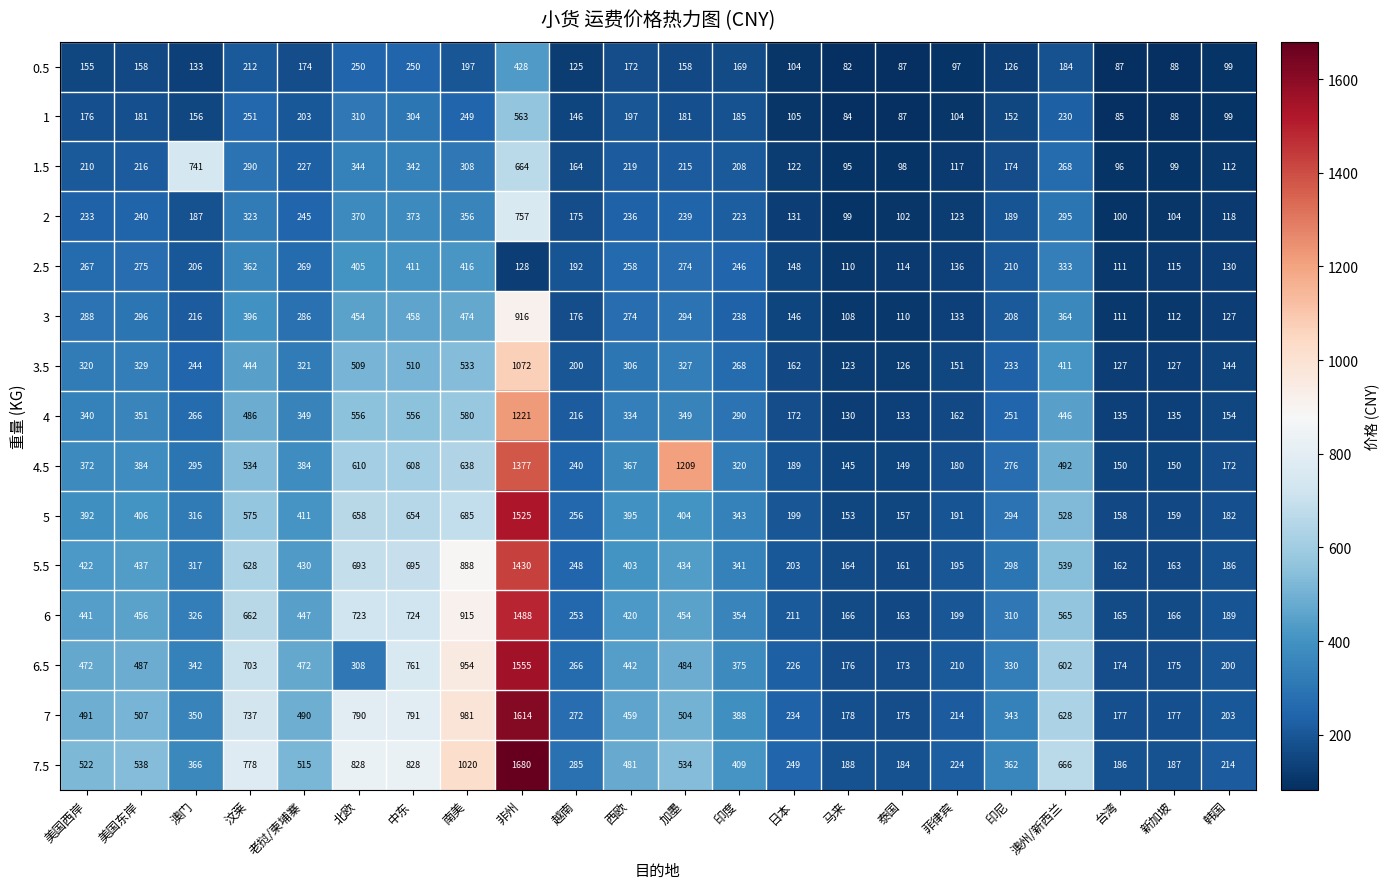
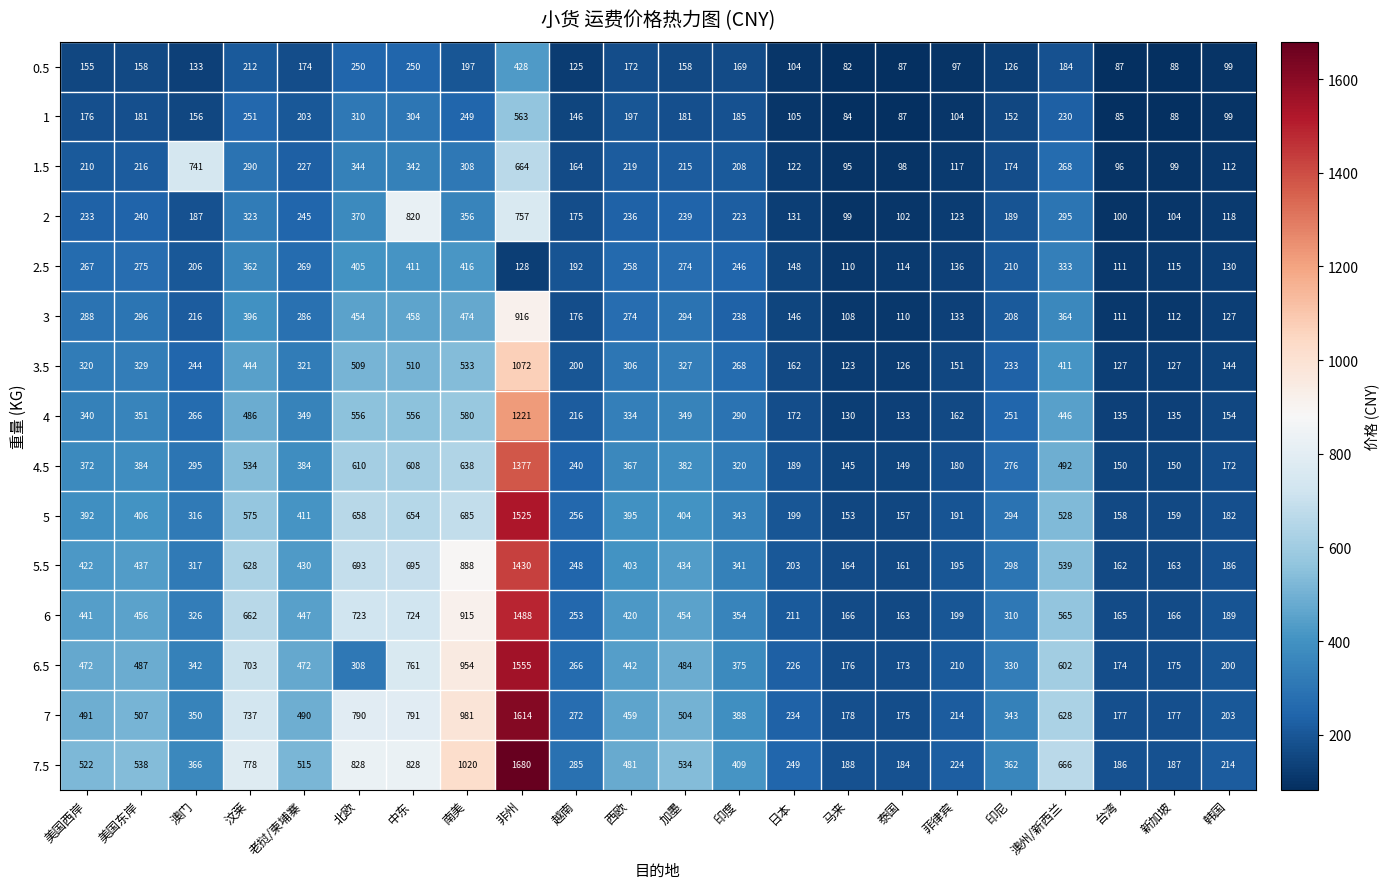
  {
    "2": {
      "美国西岸": 233,
      "美国东岸": 240,
      "澳门": 187,
      "汶莱": 323,
      "老挝/柬埔寨": 245,
      "北欧": 370,
-     "中东": 373,
+     "中东": 820,
      "南美": 356,
      "非州": 757,
      "越南": 175,
      "西欧": 236,
      "加墨": 239,
      "印度": 223,
      "日本": 131,
      "马来": 99,
      "泰国": 102,
      "菲律宾": 123,
      "印尼": 189,
      "澳州/新西兰": 295,
      "台湾": 100,
      "新加坡": 104,
      "韩国": 118
    },
    "4.5": {
      "美国西岸": 372,
      "美国东岸": 384,
      "澳门": 295,
      "汶莱": 534,
      "老挝/柬埔寨": 384,
      "北欧": 610,
      "中东": 608,
      "南美": 638,
      "非州": 1377,
      "越南": 240,
      "西欧": 367,
-     "加墨": 1209,
+     "加墨": 382,
      "印度": 320,
      "日本": 189,
      "马来": 145,
      "泰国": 149,
      "菲律宾": 180,
      "印尼": 276,
      "澳州/新西兰": 492,
      "台湾": 150,
      "新加坡": 150,
      "韩国": 172
    }
  }
